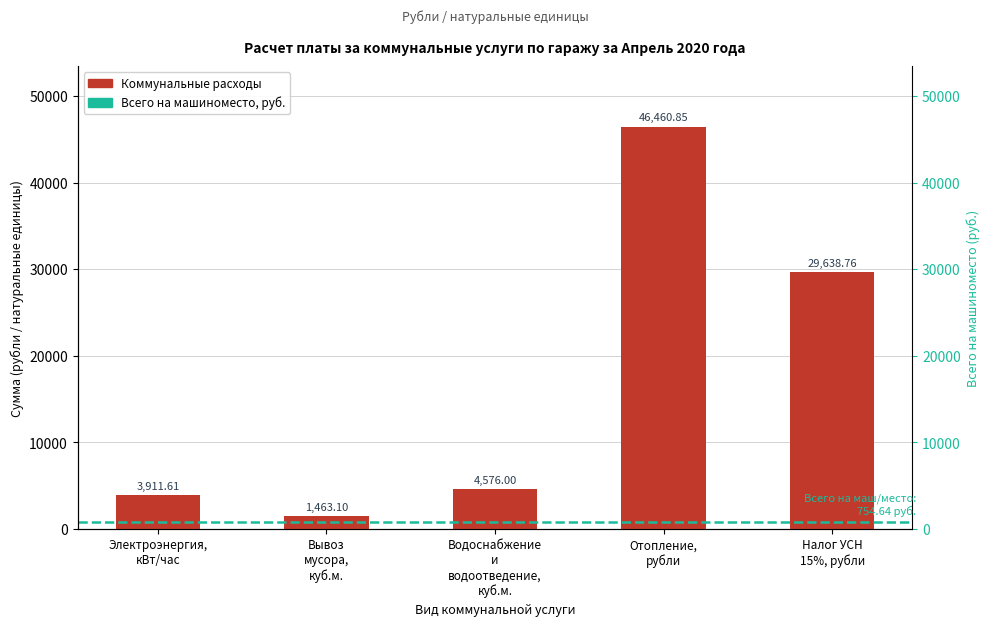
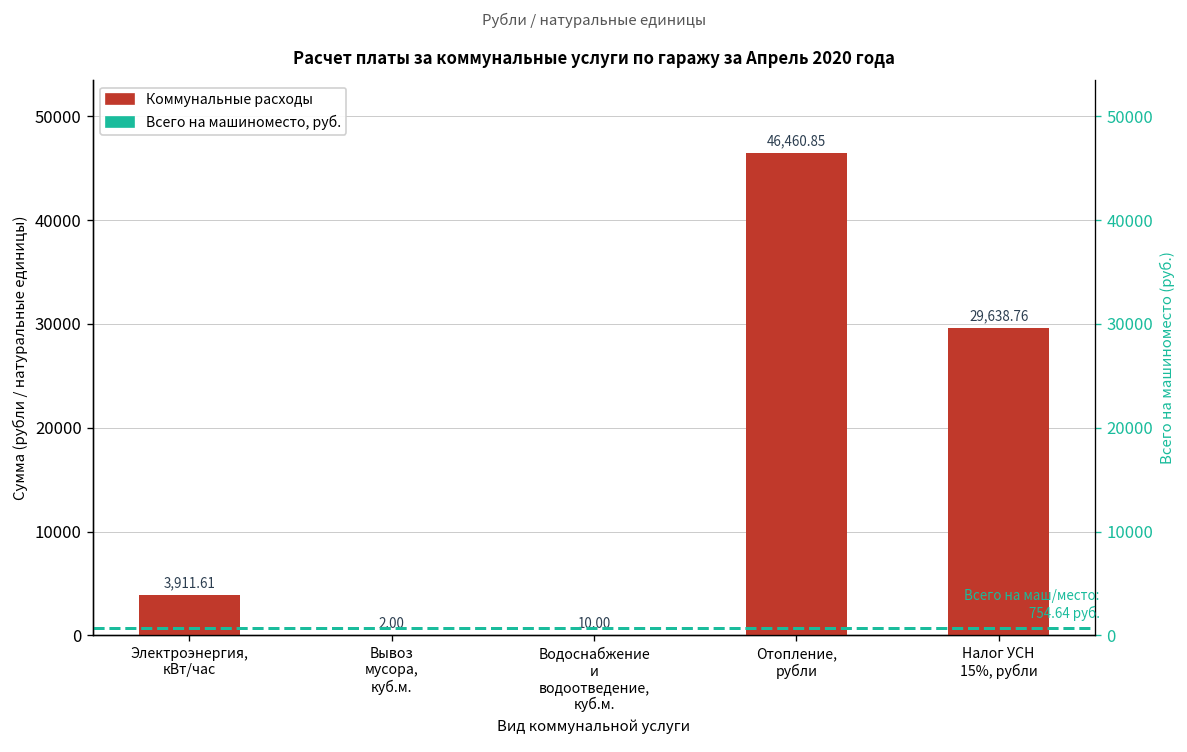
  {
    "Электроэнергия, кВт/час": "3,911.61",
-   "Вывоз мусора, куб.м.": "1,463.10",
-   "Водоснабжение и водоотведение, куб.м.": "4,576.00",
+   "Вывоз мусора, куб.м.": "2.00",
+   "Водоснабжение и водоотведение, куб.м.": "10.00",
    "Отопление, рубли": "46,460.85",
    "Налог УСН 15%, рубли": "29,638.76"
  }
